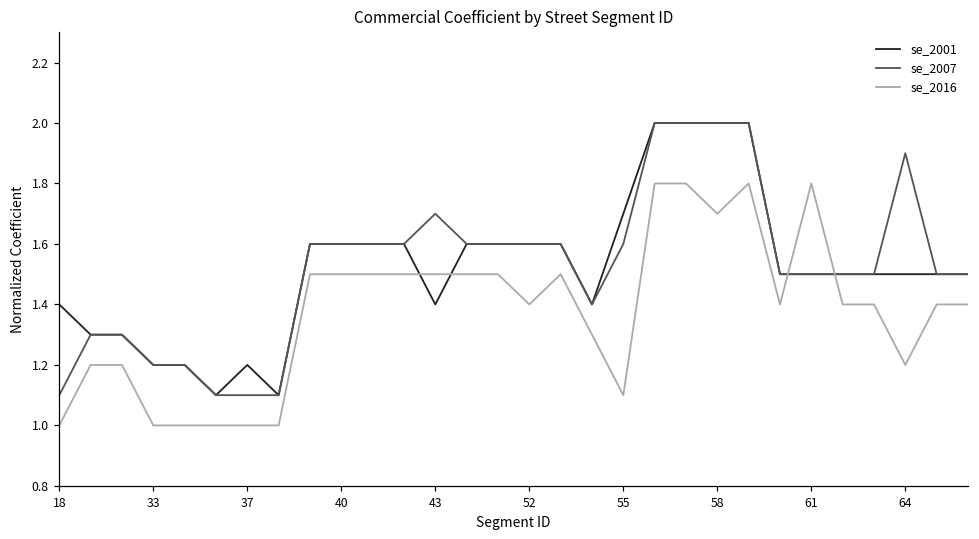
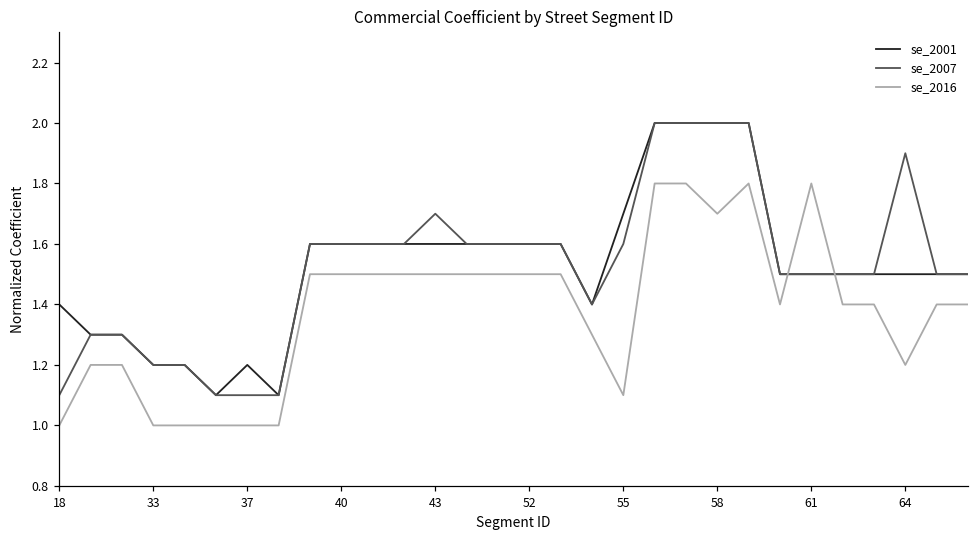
  {
    "se_2001": {
      "18": 1.4,
      "37": 1.2,
-     "43": 1.4,
+     "43": 1.6,
      "55": 1.7,
      "64": 1.5
    },
    "se_2007": {
      "18": 1.1,
      "37": 1.1,
      "43": 1.7,
      "55": 1.6,
      "64": 1.9
    },
    "se_2016": {
      "18": 1.0,
      "33": 1.0,
      "37": 1.0,
      "40": 1.5,
      "43": 1.5,
-     "52": 1.4,
+     "52": 1.5,
      "55": 1.1,
      "58": 1.7,
      "61": 1.8,
      "64": 1.2
    }
  }
